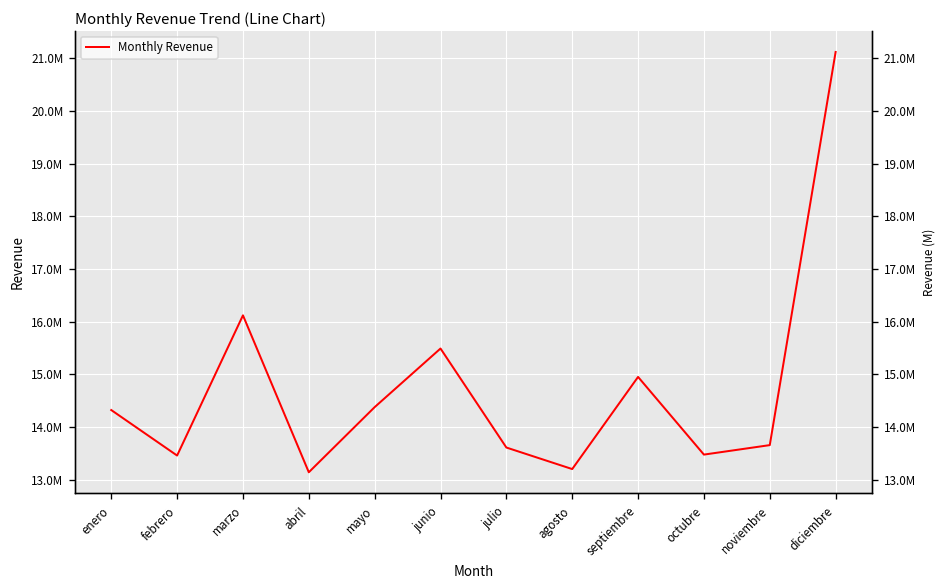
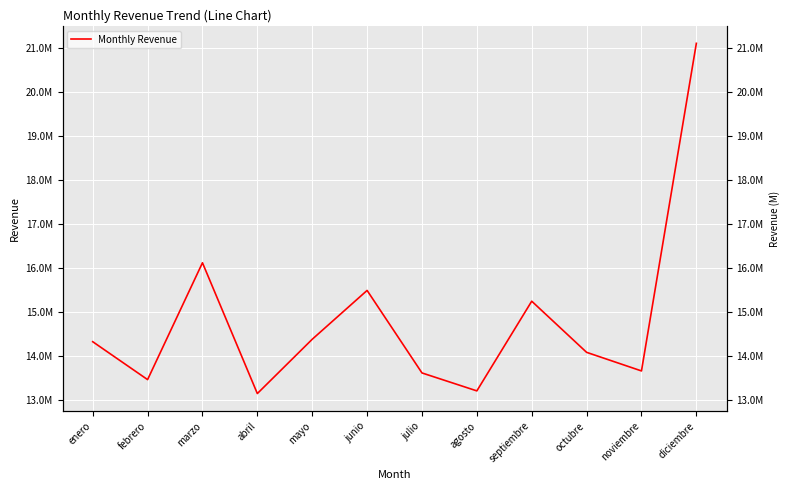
  {
    "enero": 14300000,
    "febrero": 13500000,
    "marzo": 16100000,
    "abril": 13100000,
    "mayo": 14400000,
    "junio": 15500000,
    "julio": 13600000,
    "agosto": 13200000,
-   "septiembre": 15000000,
-   "octubre": 13500000,
+   "septiembre": 15200000,
+   "octubre": 14100000,
    "noviembre": 13700000,
    "diciembre": 21100000
  }
